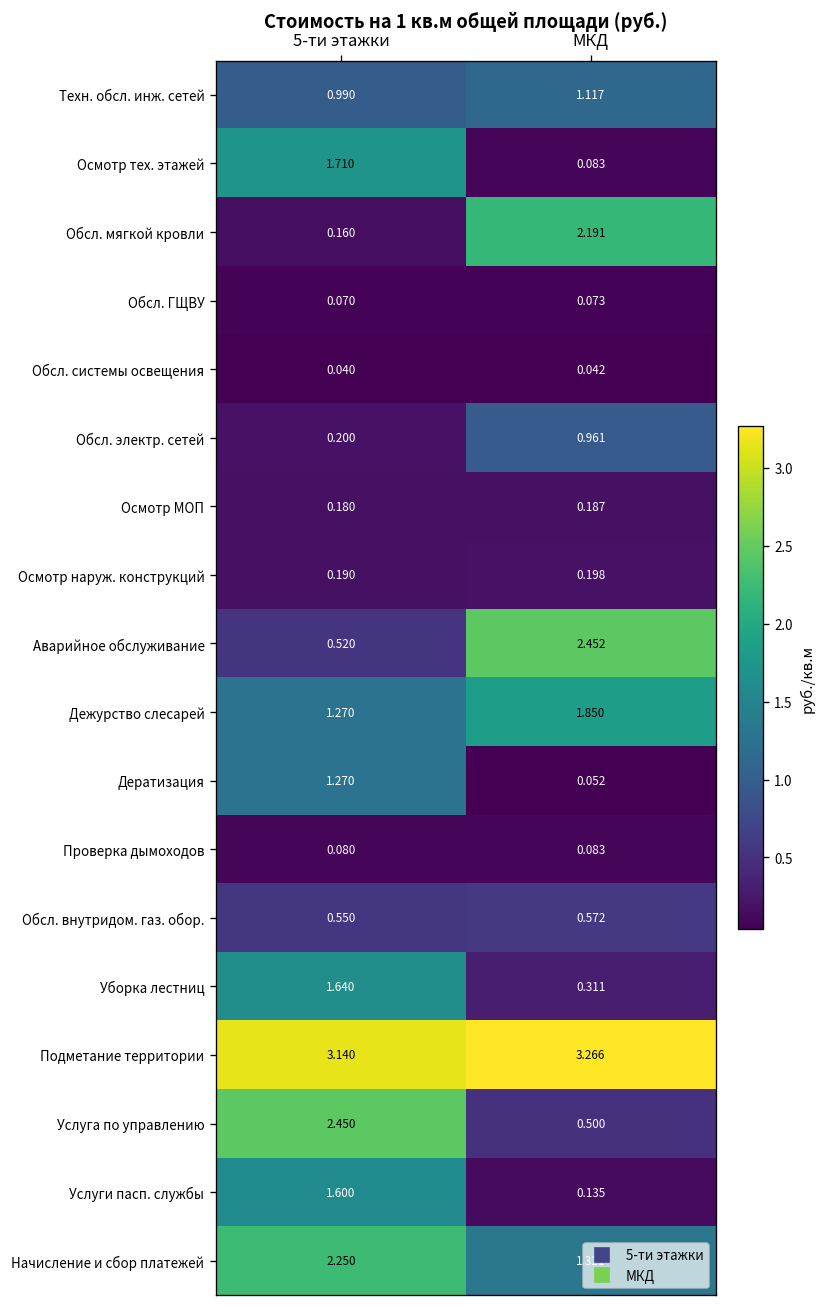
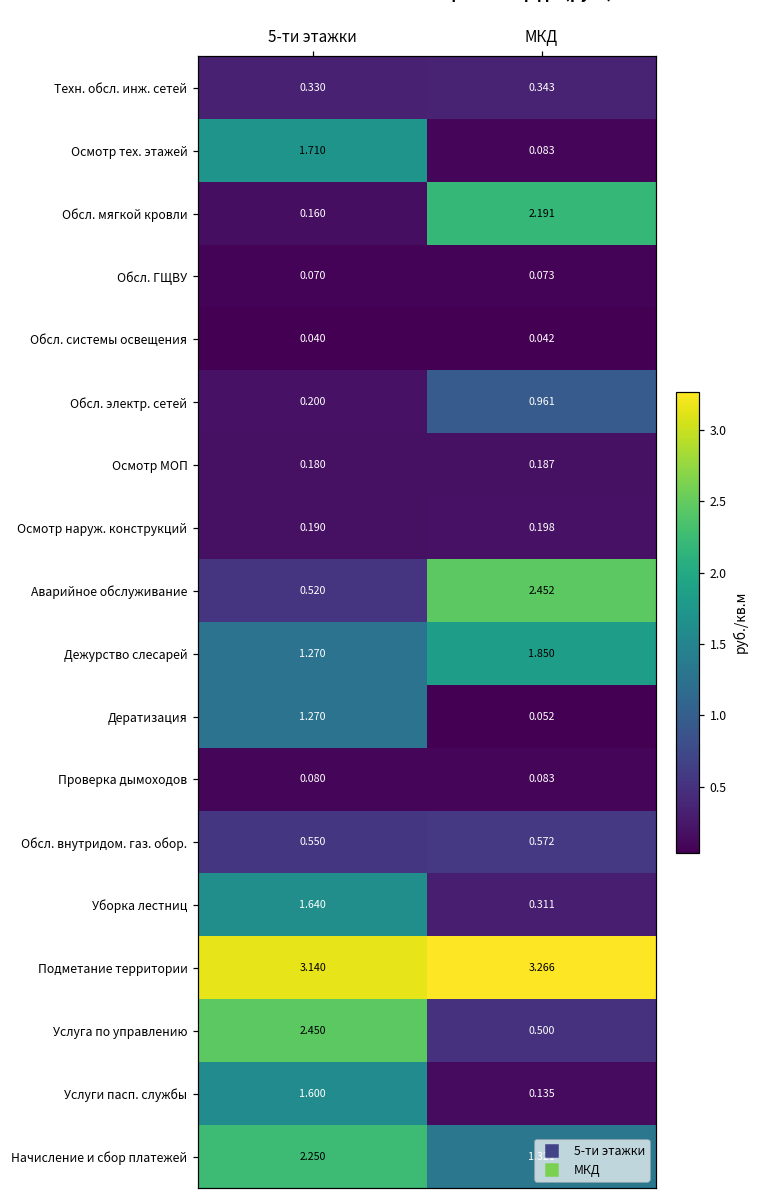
  {
    "Техн. обсл. инж. сетей": {
-     "5-ти этажки": 0.990,
-     "МКД": 1.117
+     "5-ти этажки": 0.330,
+     "МКД": 0.343
    },
    "Осмотр тех. этажей": {
      "5-ти этажки": 1.710,
      "МКД": 0.083
    },
    "Обсл. мягкой кровли": {
      "5-ти этажки": 0.160,
      "МКД": 2.191
    },
    "Обсл. ГЩВУ": {
      "5-ти этажки": 0.070,
      "МКД": 0.073
    },
    "Обсл. системы освещения": {
      "5-ти этажки": 0.040,
      "МКД": 0.042
    },
    "Обсл. электр. сетей": {
      "5-ти этажки": 0.200,
      "МКД": 0.961
    },
    "Осмотр МОП": {
      "5-ти этажки": 0.180,
      "МКД": 0.187
    },
    "Осмотр наруж. конструкций": {
      "5-ти этажки": 0.190,
      "МКД": 0.198
    },
    "Аварийное обслуживание": {
      "5-ти этажки": 0.520,
      "МКД": 2.452
    },
    "Дежурство слесарей": {
      "5-ти этажки": 1.270,
      "МКД": 1.850
    },
    "Дератизация": {
      "5-ти этажки": 1.270,
      "МКД": 0.052
    },
    "Проверка дымоходов": {
      "5-ти этажки": 0.080,
      "МКД": 0.083
    },
    "Обсл. внутридом. газ. обор.": {
      "5-ти этажки": 0.550,
      "МКД": 0.572
    },
    "Уборка лестниц": {
      "5-ти этажки": 1.640,
      "МКД": 0.311
    },
    "Подметание территории": {
      "5-ти этажки": 3.140,
      "МКД": 3.266
    },
    "Услуга по управлению": {
      "5-ти этажки": 2.450,
      "МКД": 0.500
    },
    "Услуги пасп. службы": {
      "5-ти этажки": 1.600,
      "МКД": 0.135
    },
    "Начисление и сбор платежей": {
      "5-ти этажки": 2.250
    }
  }
